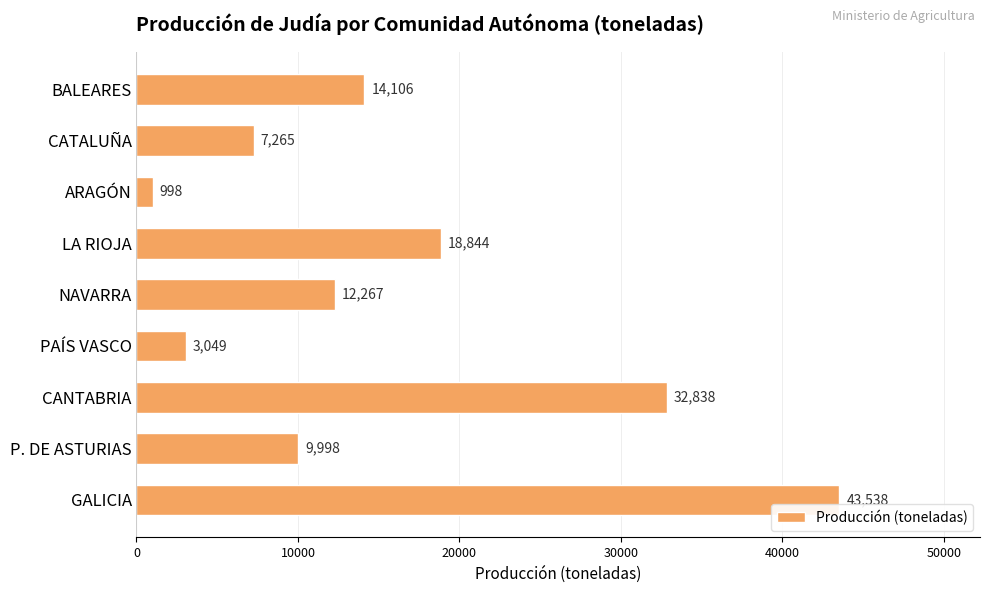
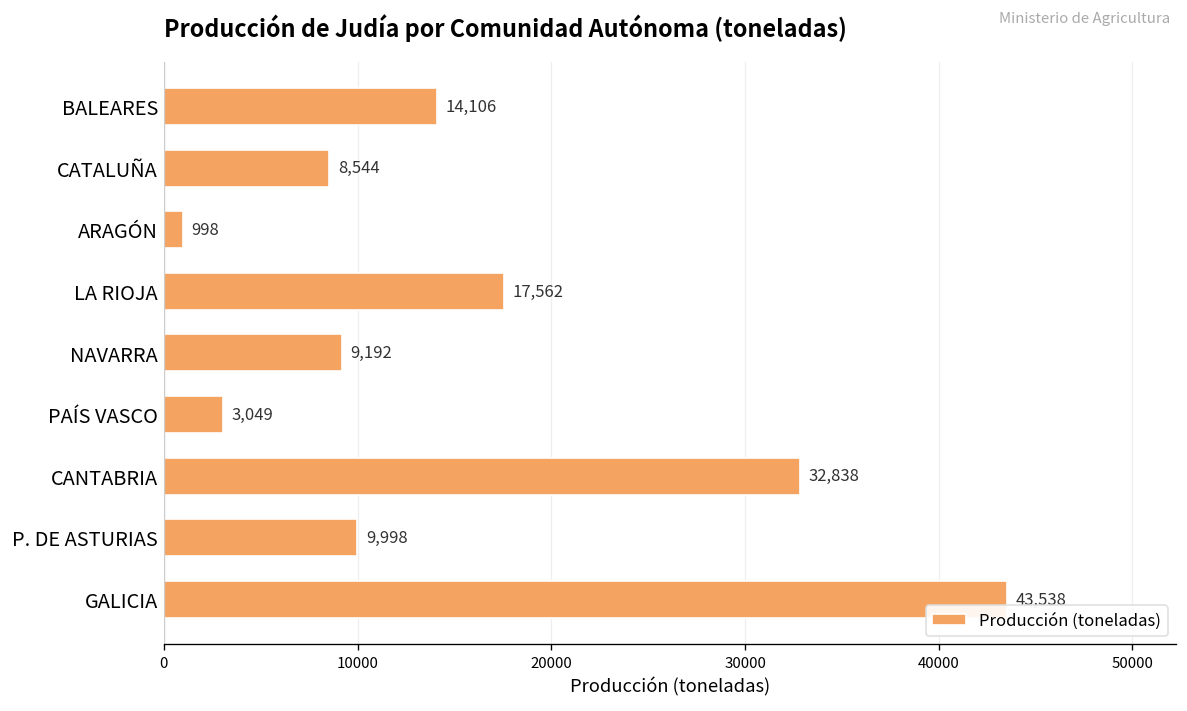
  {
    "BALEARES": "14,106",
-   "CATALUÑA": "7,265",
+   "CATALUÑA": "8,544",
    "ARAGÓN": "998",
-   "LA RIOJA": "18,844",
-   "NAVARRA": "12,267",
+   "LA RIOJA": "17,562",
+   "NAVARRA": "9,192",
    "PAÍS VASCO": "3,049",
    "CANTABRIA": "32,838",
    "P. DE ASTURIAS": "9,998"
  }
